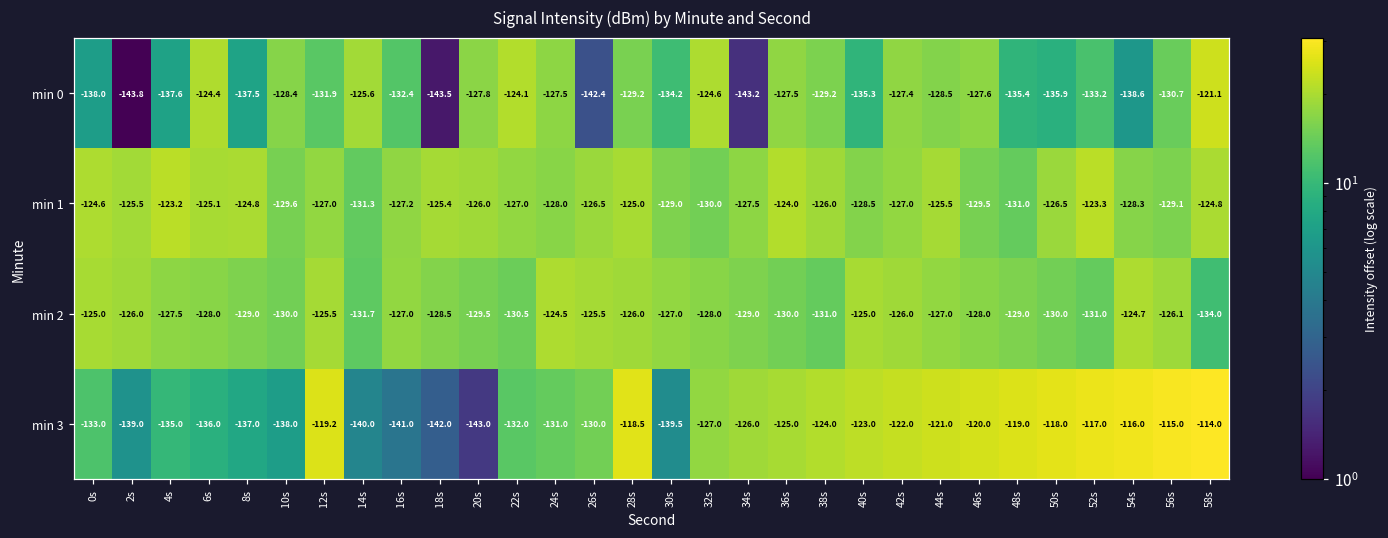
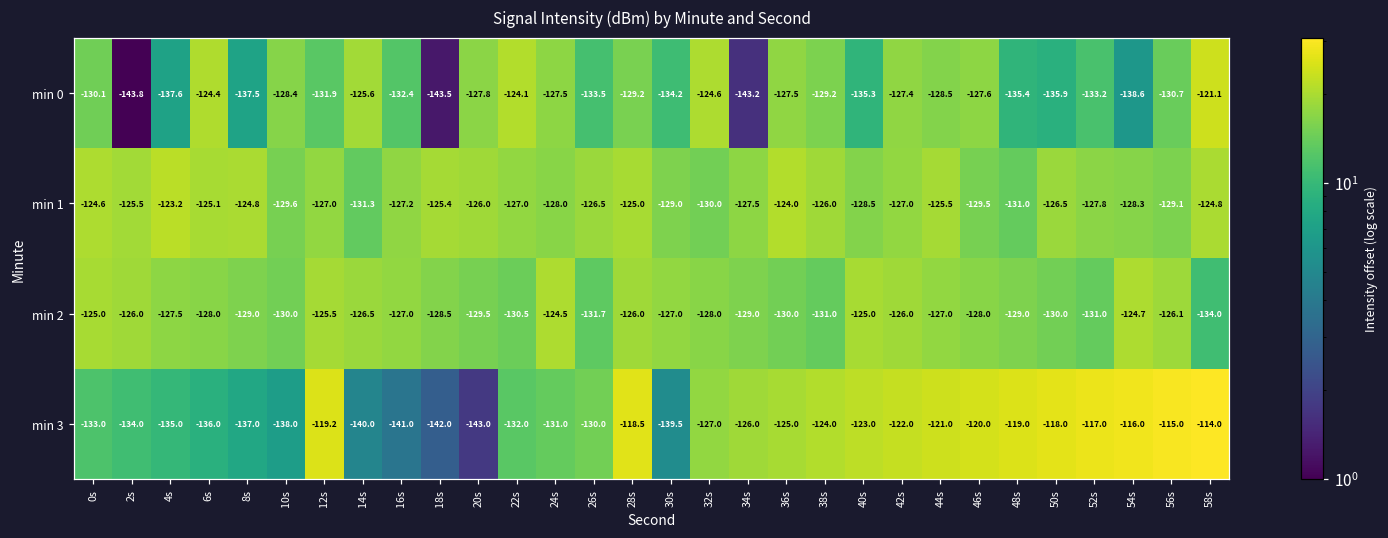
  {
    "min 0": {
-     "0s": -138.0,
+     "0s": -130.1,
      "2s": -143.8,
      "4s": -137.6,
      "6s": -124.4,
      "8s": -137.5,
      "10s": -128.4,
      "12s": -131.9,
      "14s": -125.6,
      "16s": -132.4,
      "18s": -143.5,
      "20s": -127.8,
      "22s": -124.1,
      "24s": -127.5,
-     "26s": -142.4,
+     "26s": -133.5,
      "28s": -129.2,
      "30s": -134.2,
      "32s": -124.6,
      "34s": -143.2,
      "36s": -127.5,
      "38s": -129.2,
      "40s": -135.3,
      "42s": -127.4,
      "44s": -128.5,
      "46s": -127.6,
      "48s": -135.4,
      "50s": -135.9,
      "52s": -133.2,
      "54s": -138.6,
      "56s": -130.7,
      "58s": -121.1
    },
    "min 1": {
      "0s": -124.6,
      "2s": -125.5,
      "4s": -123.2,
      "6s": -125.1,
      "8s": -124.8,
      "10s": -129.6,
      "12s": -127.0,
      "14s": -131.3,
      "16s": -127.2,
      "18s": -125.4,
      "20s": -126.0,
      "22s": -127.0,
      "24s": -128.0,
      "26s": -126.5,
      "28s": -125.0,
      "30s": -129.0,
      "32s": -130.0,
      "34s": -127.5,
      "36s": -124.0,
      "38s": -126.0,
      "40s": -128.5,
      "42s": -127.0,
      "44s": -125.5,
      "46s": -129.5,
      "48s": -131.0,
      "50s": -126.5,
-     "52s": -123.3,
+     "52s": -127.8,
      "54s": -128.3,
      "56s": -129.1,
      "58s": -124.8
    },
    "min 2": {
      "0s": -125.0,
      "2s": -126.0,
      "4s": -127.5,
      "6s": -128.0,
      "8s": -129.0,
      "10s": -130.0,
      "12s": -125.5,
-     "14s": -131.7,
+     "14s": -126.5,
      "16s": -127.0,
      "18s": -128.5,
      "20s": -129.5,
      "22s": -130.5,
      "24s": -124.5,
-     "26s": -125.5,
+     "26s": -131.7,
      "28s": -126.0,
      "30s": -127.0,
      "32s": -128.0,
      "34s": -129.0,
      "36s": -130.0,
      "38s": -131.0,
      "40s": -125.0,
      "42s": -126.0,
      "44s": -127.0,
      "46s": -128.0,
      "48s": -129.0,
      "50s": -130.0,
      "52s": -131.0,
      "54s": -124.7,
      "56s": -126.1,
      "58s": -134.0
    },
    "min 3": {
      "0s": -133.0,
-     "2s": -139.0,
+     "2s": -134.0,
      "4s": -135.0,
      "6s": -136.0,
      "8s": -137.0,
      "10s": -138.0,
      "12s": -119.2,
      "14s": -140.0,
      "16s": -141.0,
      "18s": -142.0,
      "20s": -143.0,
      "22s": -132.0,
      "24s": -131.0,
      "26s": -130.0,
      "28s": -118.5,
      "30s": -139.5,
      "32s": -127.0,
      "34s": -126.0,
      "36s": -125.0,
      "38s": -124.0,
      "40s": -123.0,
      "42s": -122.0,
      "44s": -121.0,
      "46s": -120.0,
      "48s": -119.0,
      "50s": -118.0,
      "52s": -117.0,
      "54s": -116.0,
      "56s": -115.0,
      "58s": -114.0
    }
  }
